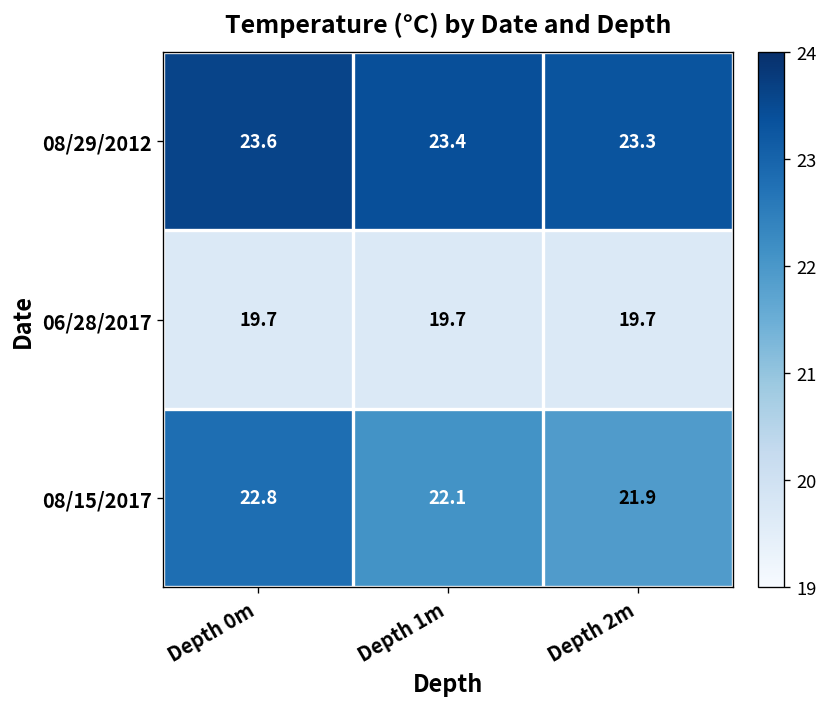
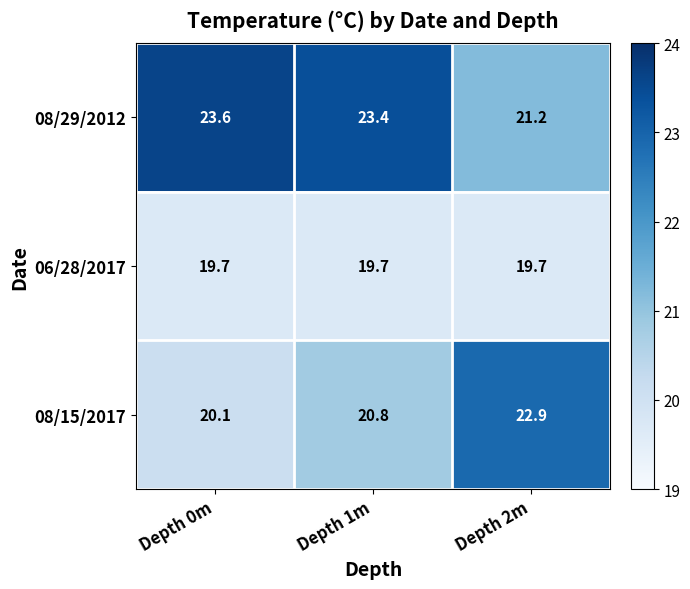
  {
    "08/29/2012": {
      "Depth 0m": 23.6,
      "Depth 1m": 23.4,
-     "Depth 2m": 23.3
+     "Depth 2m": 21.2
    },
    "06/28/2017": {
      "Depth 0m": 19.7,
      "Depth 1m": 19.7,
      "Depth 2m": 19.7
    },
    "08/15/2017": {
-     "Depth 0m": 22.8,
-     "Depth 1m": 22.1,
-     "Depth 2m": 21.9
+     "Depth 0m": 20.1,
+     "Depth 1m": 20.8,
+     "Depth 2m": 22.9
    }
  }
